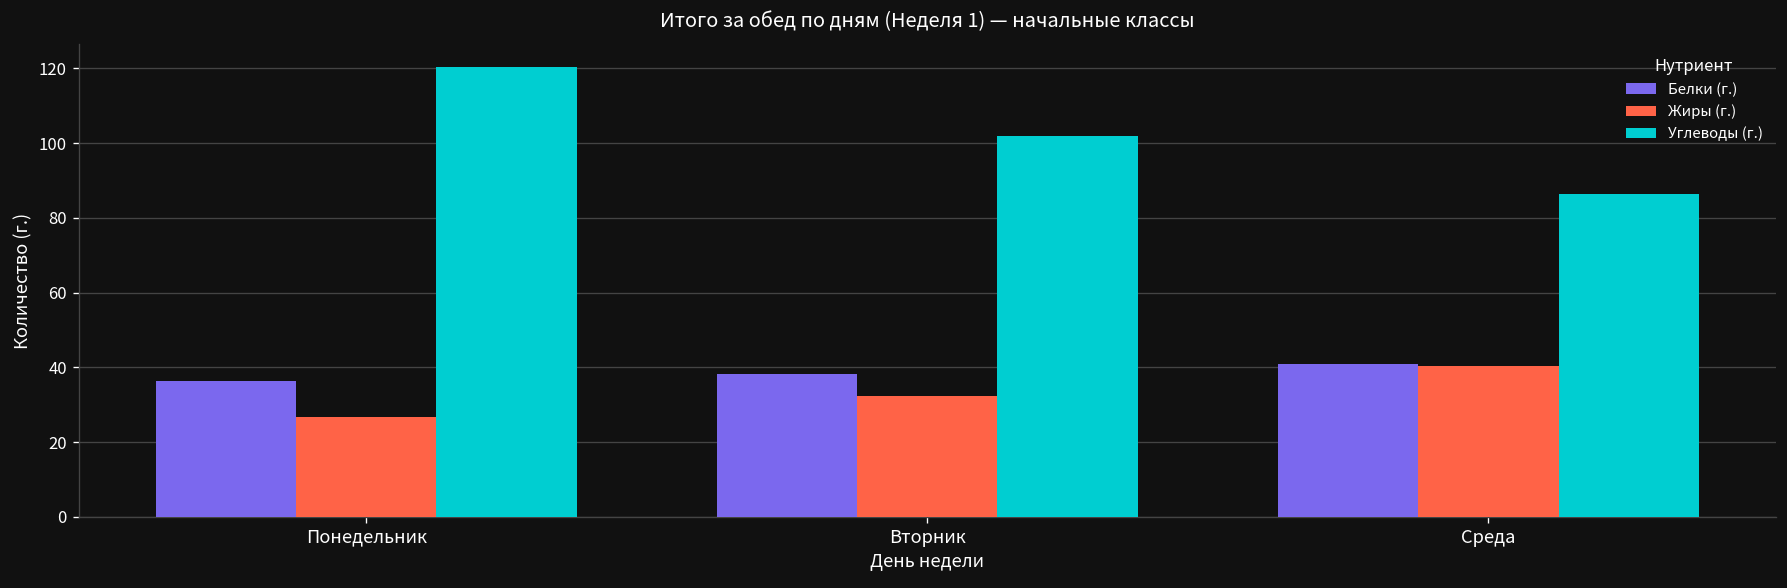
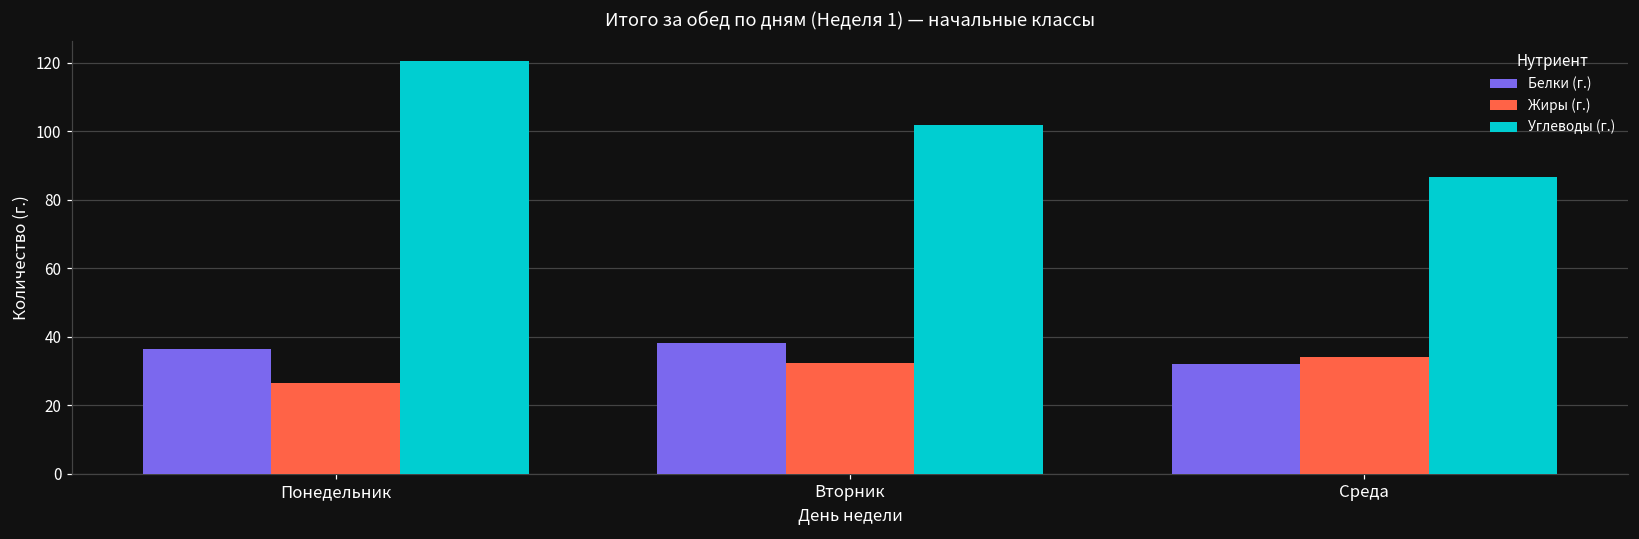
  {
    "Белки (г.)": {
      "Понедельник": 36,
      "Вторник": 38,
-     "Среда": 41
+     "Среда": 32
    },
    "Жиры (г.)": {
      "Понедельник": 27,
      "Вторник": 32,
-     "Среда": 40
+     "Среда": 34
    },
    "Углеводы (г.)": {
      "Понедельник": 120,
      "Вторник": 102,
      "Среда": 87
    }
  }
